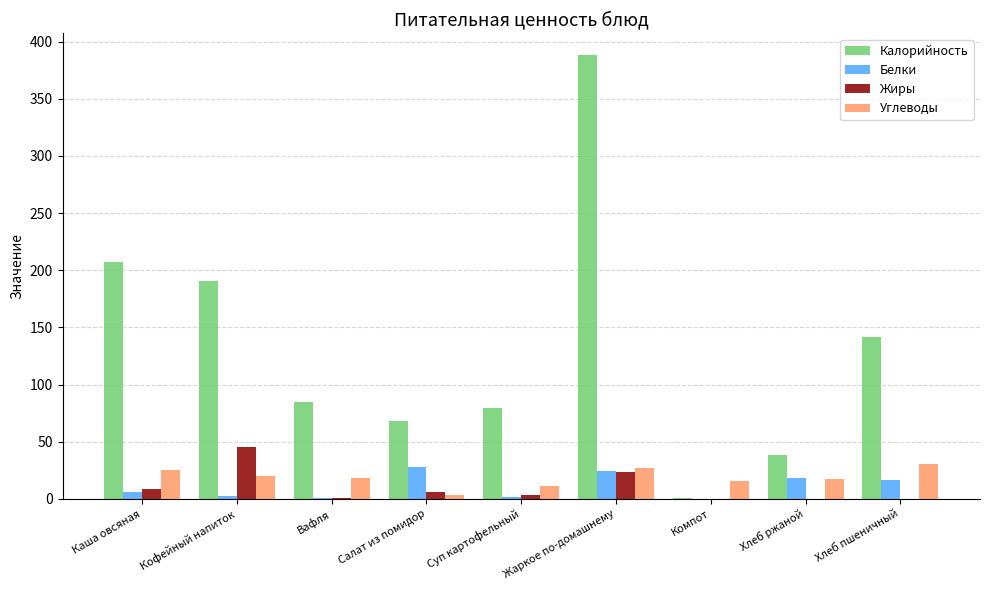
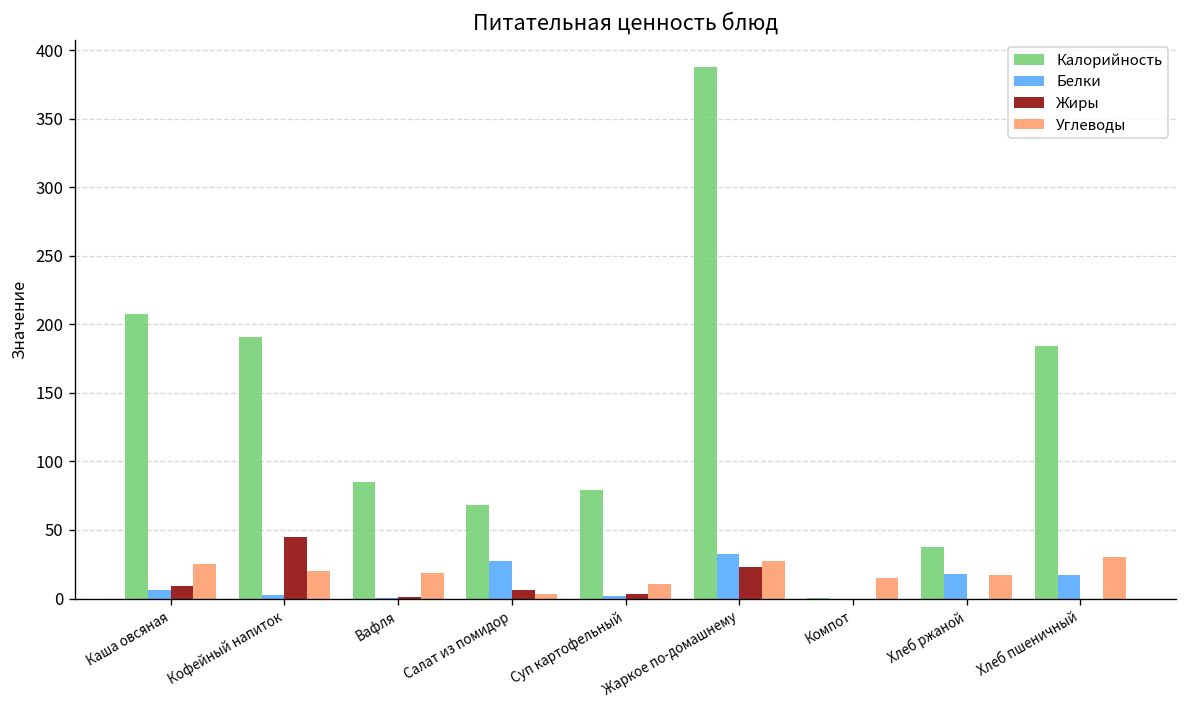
  {
    "Калорийность": {
      "Каша овсяная": 207,
      "Кофейный напиток": 191,
      "Вафля": 85,
      "Салат из помидор": 68,
      "Суп картофельный": 79,
      "Жаркое по-домашнему": 388,
      "Хлеб ржаной": 38,
-     "Хлеб пшеничный": 142
+     "Хлеб пшеничный": 184
    },
    "Белки": {
      "Каша овсяная": 6,
      "Кофейный напиток": 3,
      "Салат из помидор": 28,
-     "Жаркое по-домашнему": 24,
+     "Жаркое по-домашнему": 32,
      "Компот": 0,
      "Хлеб ржаной": 18,
      "Хлеб пшеничный": 17
    },
    "Жиры": {
      "Каша овсяная": 9,
      "Кофейный напиток": 45,
      "Салат из помидор": 6,
      "Суп картофельный": 3,
      "Жаркое по-домашнему": 23,
      "Компот": 0,
      "Хлеб ржаной": 0,
      "Хлеб пшеничный": 0
    },
    "Углеводы": {
      "Каша овсяная": 25,
      "Кофейный напиток": 20,
      "Вафля": 19,
      "Салат из помидор": 3,
      "Суп картофельный": 11,
      "Жаркое по-домашнему": 27,
      "Компот": 15,
      "Хлеб ржаной": 17,
      "Хлеб пшеничный": 30
    }
  }
